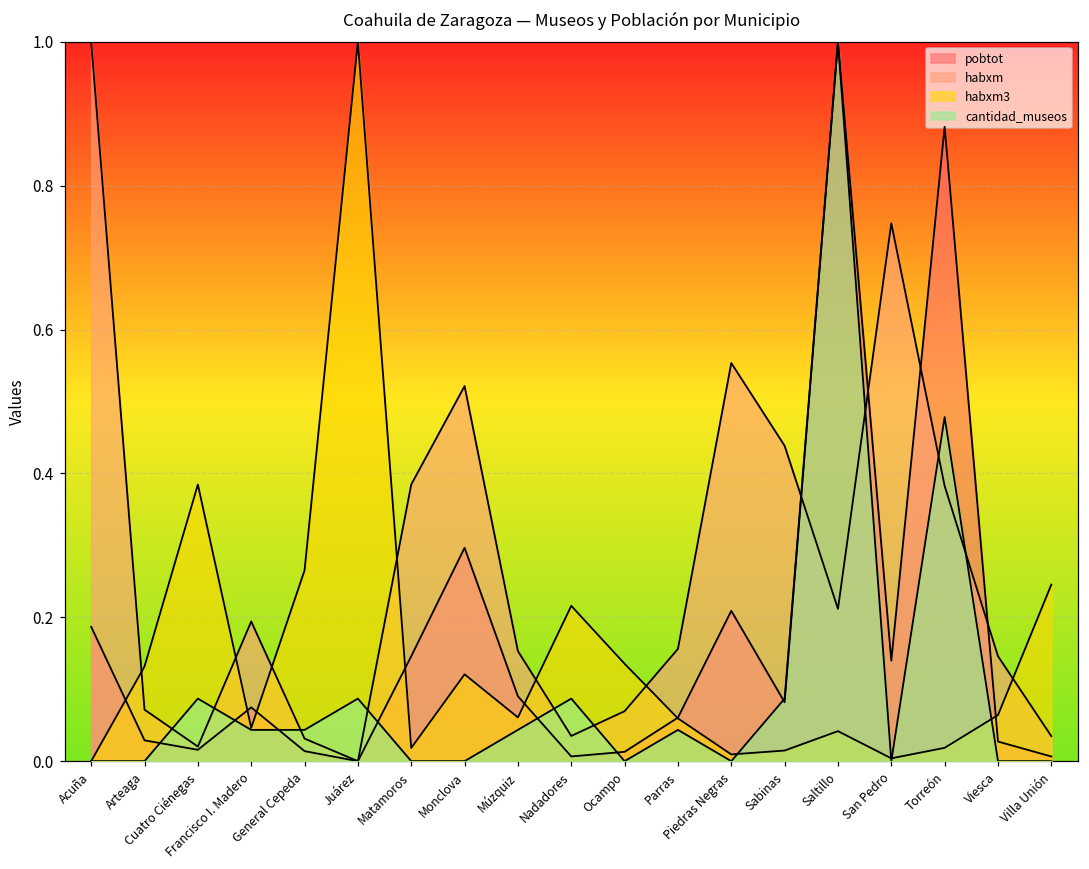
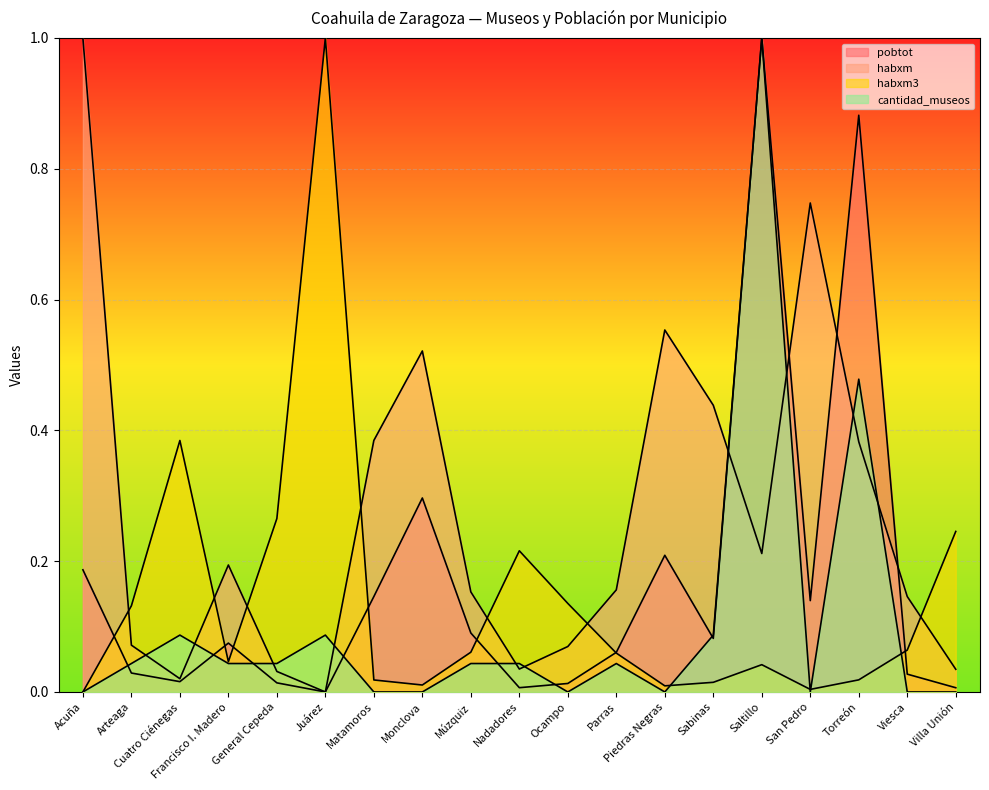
  {
    "habxm3": {
      "Arteaga": 0.13,
      "Cuatro Ciénegas": 0.38,
      "General Cepeda": 0.27,
      "Juárez": 1.00,
      "Matamoros": 0.02,
-     "Monclova": 0.12,
+     "Monclova": 0.01,
      "Múzquiz": 0.06,
      "Nadadores": 0.22,
      "Ocampo": 0.14,
      "Piedras Negras": 0.01,
      "Sabinas": 0.01,
      "Saltillo": 0.04,
      "San Pedro": 0.00,
      "Torreón": 0.02,
      "Viesca": 0.06,
      "Villa Unión": 0.25
    },
    "cantidad_museos": {
-     "Arteaga": 0.00,
+     "Arteaga": 0.04,
      "Cuatro Ciénegas": 0.09,
      "General Cepeda": 0.04,
      "Juárez": 0.09,
      "Matamoros": 0.00,
      "Monclova": 0.00,
      "Múzquiz": 0.04,
-     "Nadadores": 0.09,
+     "Nadadores": 0.04,
      "Ocampo": 0.00,
      "Parras": 0.04,
      "Piedras Negras": 0.00,
      "Sabinas": 0.09,
      "San Pedro": 0.00,
      "Torreón": 0.48,
      "Viesca": 0.00,
      "Villa Unión": 0.00
    }
  }
